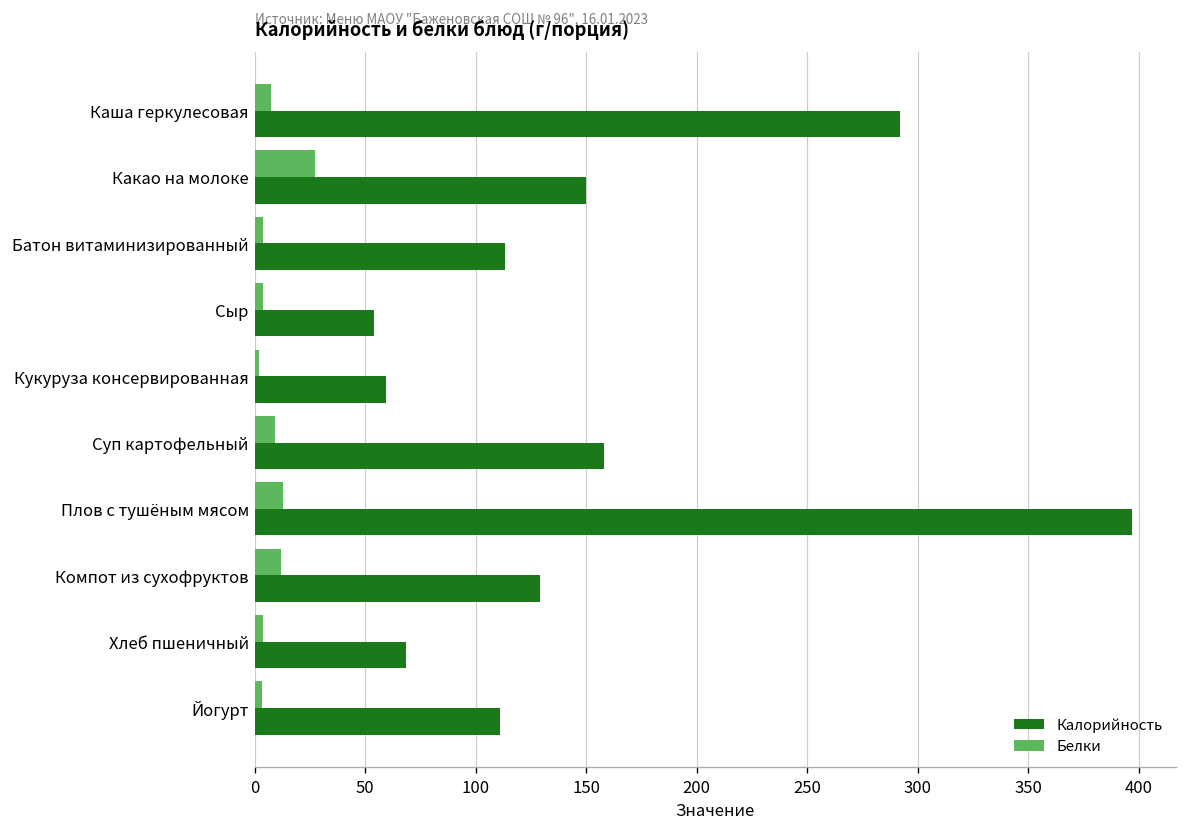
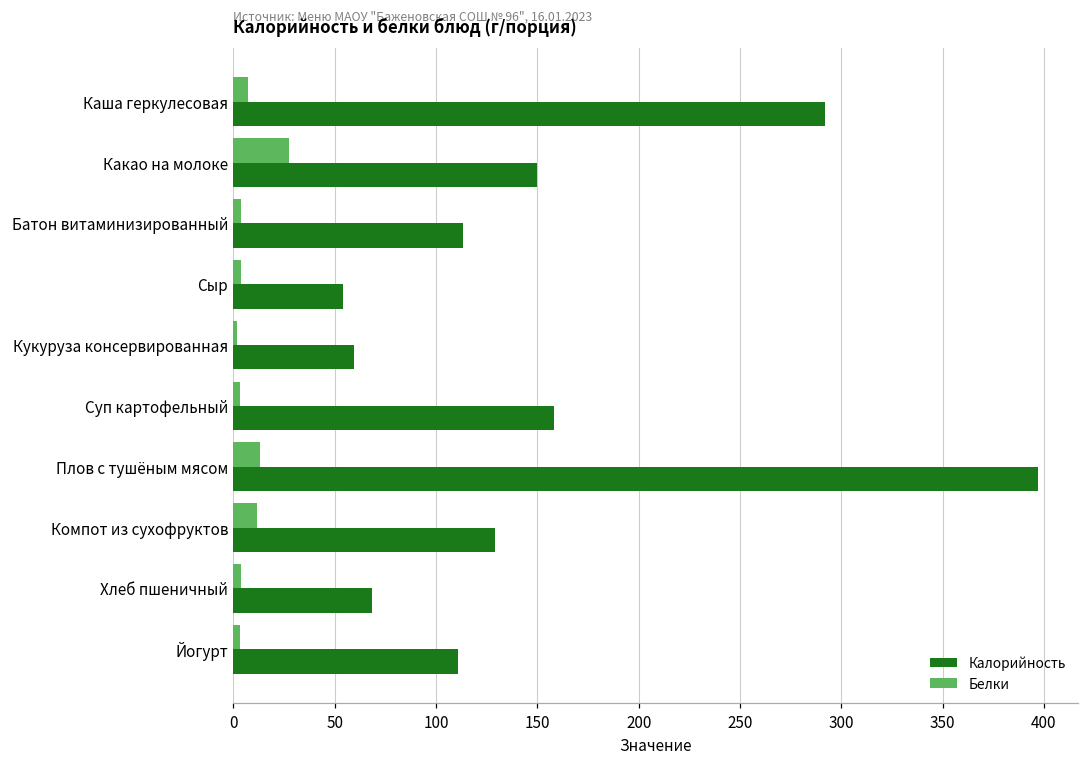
  {
    "Калорийность": {
      "Каша геркулесовая": 292,
      "Какао на молоке": 150,
      "Батон витаминизированный": 113,
      "Сыр": 54,
      "Кукуруза консервированная": 60,
      "Суп картофельный": 158,
      "Плов с тушёным мясом": 397,
      "Компот из сухофруктов": 129,
      "Хлеб пшеничный": 68,
      "Йогурт": 111
    },
    "Белки": {
      "Каша геркулесовая": 7,
      "Какао на молоке": 27,
      "Батон витаминизированный": 4,
      "Сыр": 4,
      "Кукуруза консервированная": 2,
-     "Суп картофельный": 9,
+     "Суп картофельный": 3,
      "Плов с тушёным мясом": 13,
      "Компот из сухофруктов": 12,
      "Хлеб пшеничный": 4,
      "Йогурт": 3
    }
  }
